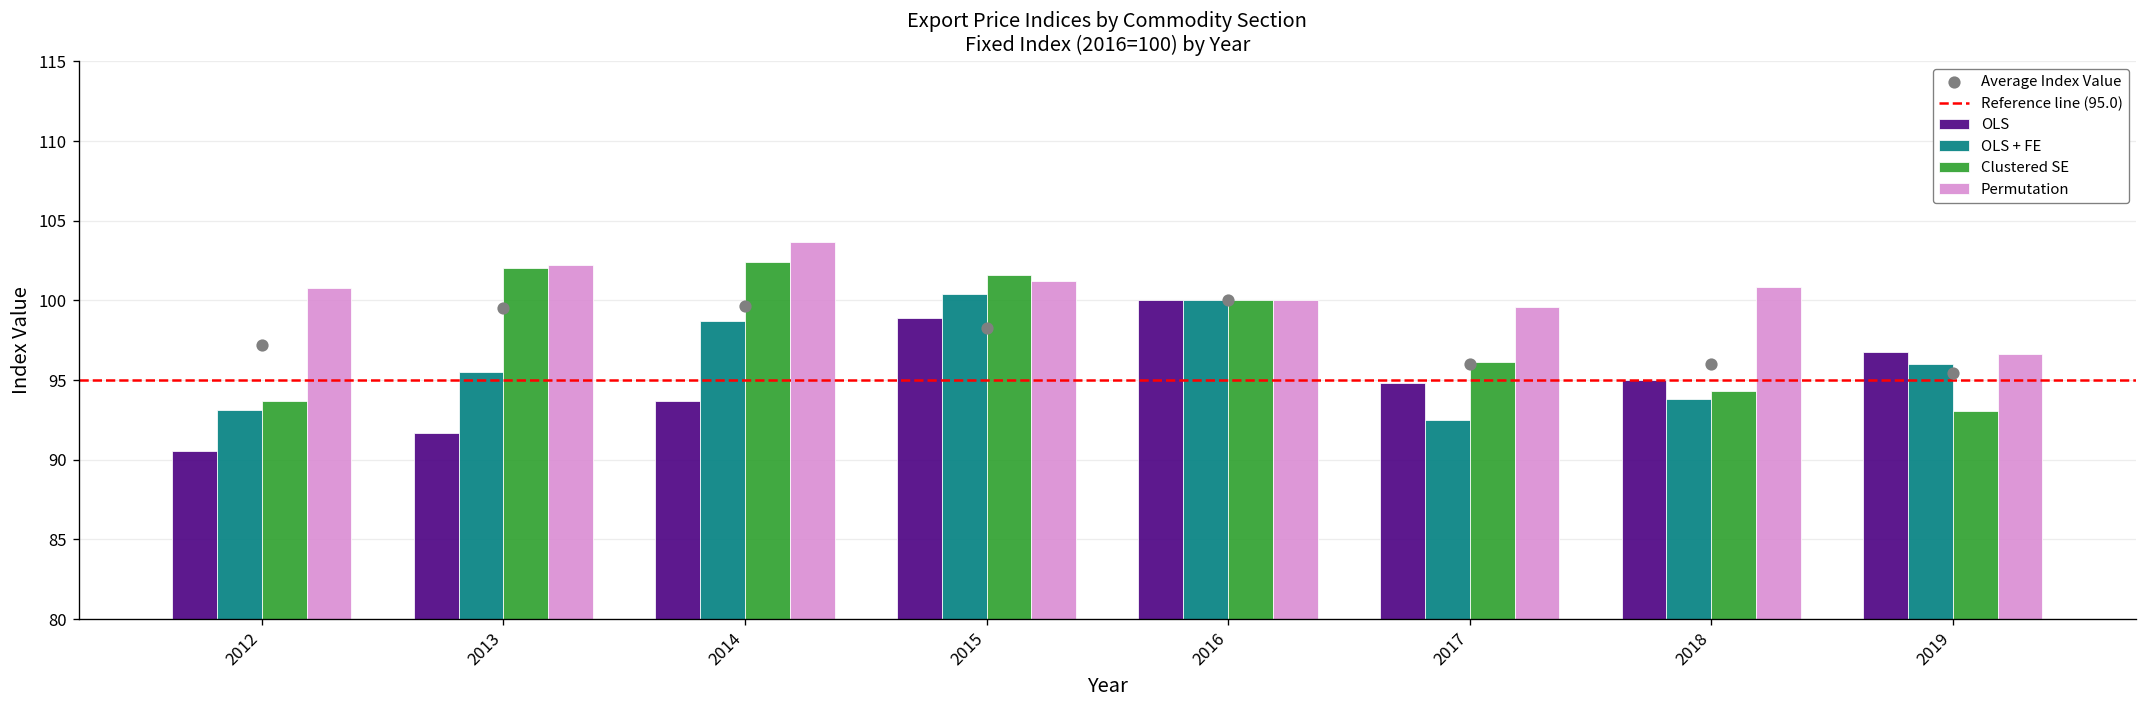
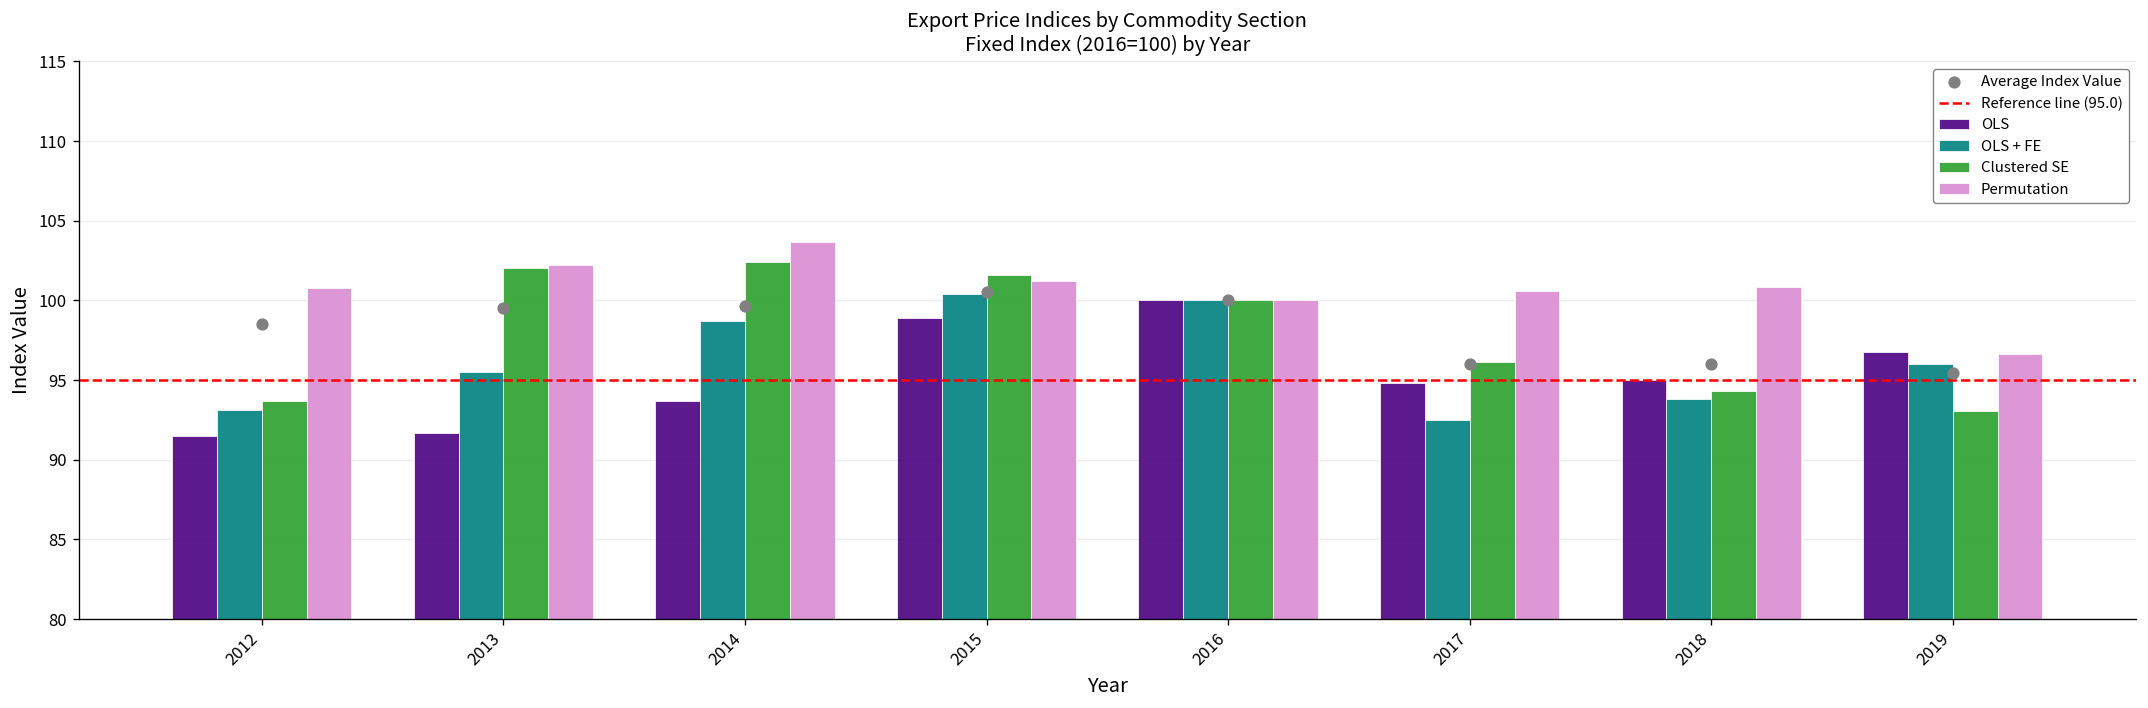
  {
    "OLS": {
-     "2012": 90.5,
+     "2012": 91.5,
      "2013": 91.7,
      "2014": 93.7,
      "2015": 98.9,
      "2016": 100.0,
      "2017": 94.8,
      "2018": 95.0,
      "2019": 96.8
    },
    "Average Index Value": {
-     "2012": 97.2,
-     "2015": 98.3
+     "2012": 98.5,
+     "2015": 100.5
    },
    "OLS + FE": {
      "2012": 93.1,
      "2013": 95.5,
      "2014": 98.7,
      "2015": 100.4,
      "2016": 100.0,
      "2017": 92.5,
      "2018": 93.8,
      "2019": 96.0
    },
    "Clustered SE": {
      "2012": 93.7,
      "2013": 102.0,
      "2014": 102.4,
      "2015": 101.6,
      "2016": 100.0,
      "2017": 96.1,
      "2018": 94.3,
      "2019": 93.1
    },
    "Permutation": {
      "2012": 100.8,
      "2013": 102.3,
      "2014": 103.7,
      "2015": 101.2,
      "2016": 100.0,
-     "2017": 99.6,
+     "2017": 100.6,
      "2018": 100.8,
      "2019": 96.7
    }
  }
